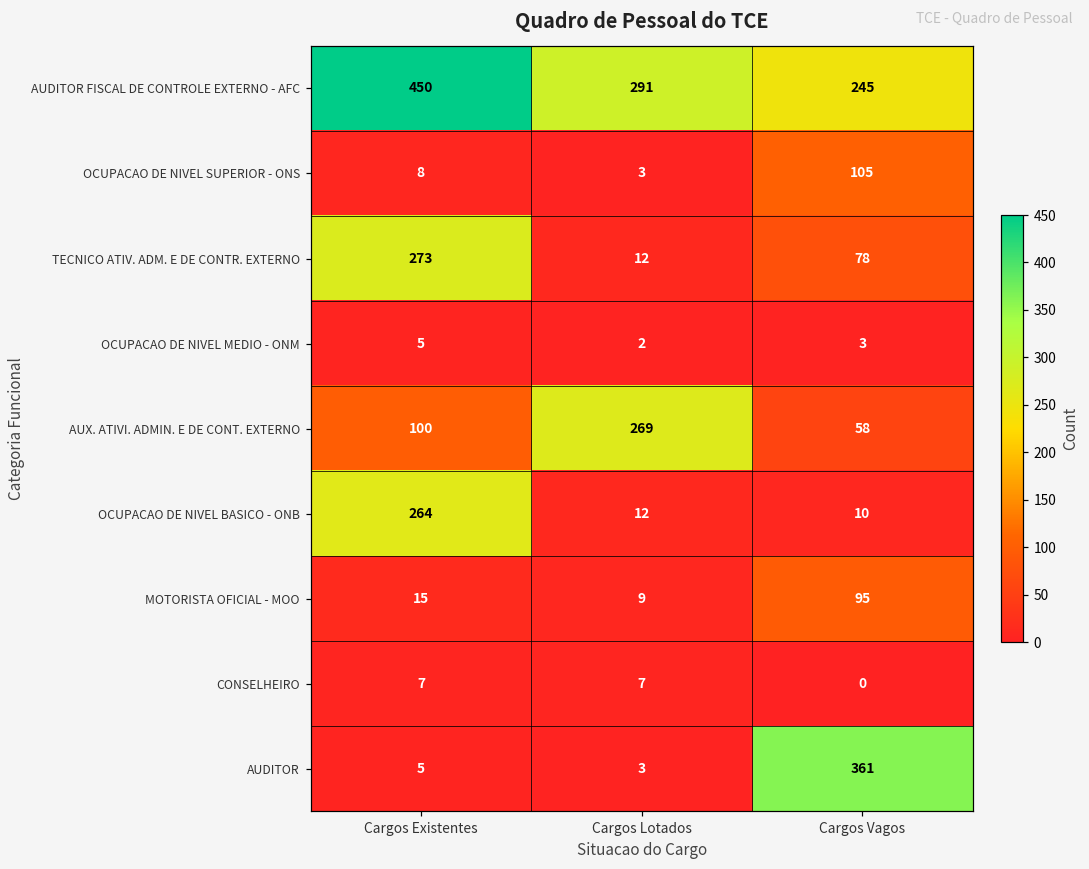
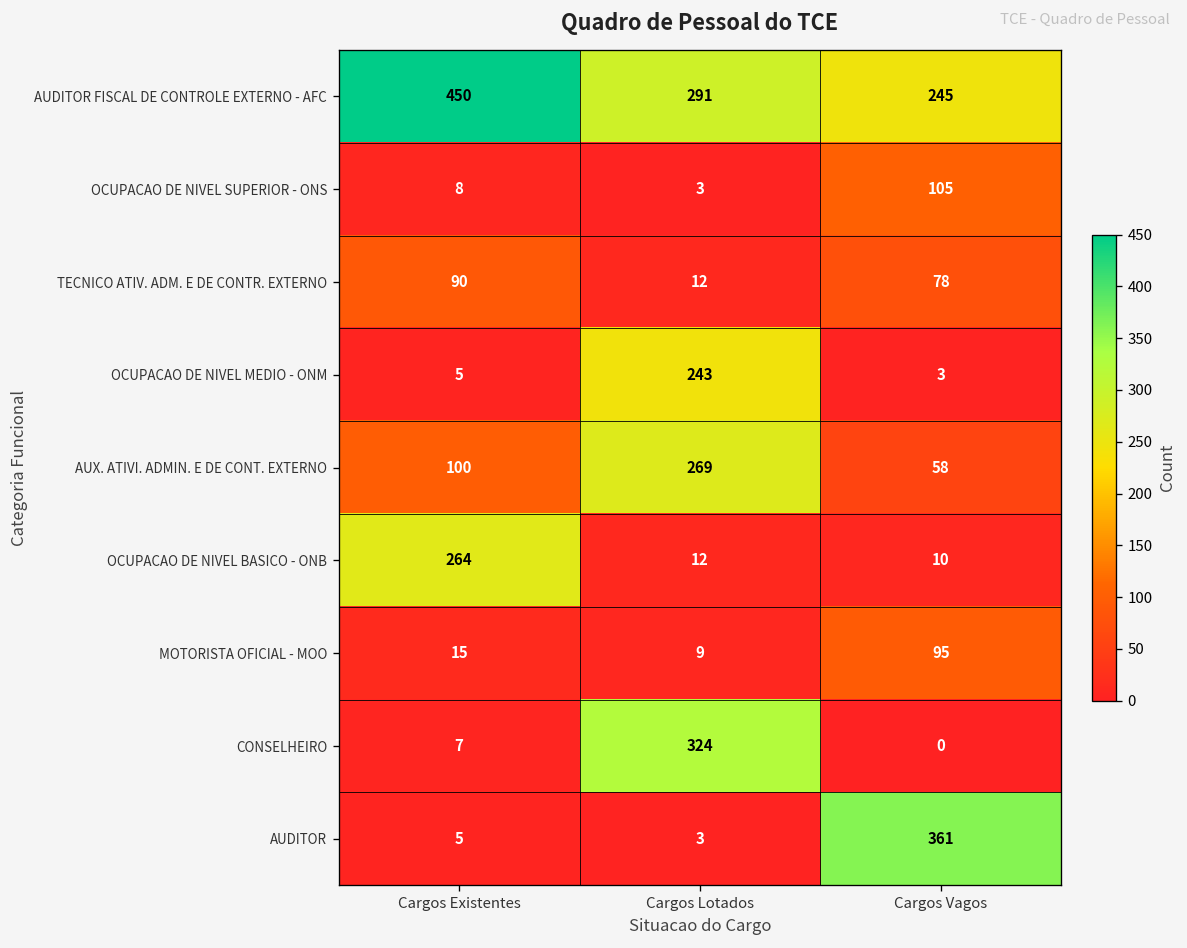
  {
    "AUDITOR FISCAL DE CONTROLE EXTERNO - AFC": {
      "Cargos Existentes": 450,
      "Cargos Lotados": 291,
      "Cargos Vagos": 245
    },
    "OCUPACAO DE NIVEL SUPERIOR - ONS": {
      "Cargos Existentes": 8,
      "Cargos Lotados": 3,
      "Cargos Vagos": 105
    },
    "TECNICO ATIV. ADM. E DE CONTR. EXTERNO": {
-     "Cargos Existentes": 273,
+     "Cargos Existentes": 90,
      "Cargos Lotados": 12,
      "Cargos Vagos": 78
    },
    "OCUPACAO DE NIVEL MEDIO - ONM": {
      "Cargos Existentes": 5,
-     "Cargos Lotados": 2,
+     "Cargos Lotados": 243,
      "Cargos Vagos": 3
    },
    "AUX. ATIVI. ADMIN. E DE CONT. EXTERNO": {
      "Cargos Existentes": 100,
      "Cargos Lotados": 269,
      "Cargos Vagos": 58
    },
    "OCUPACAO DE NIVEL BASICO - ONB": {
      "Cargos Existentes": 264,
      "Cargos Lotados": 12,
      "Cargos Vagos": 10
    },
    "MOTORISTA OFICIAL - MOO": {
      "Cargos Existentes": 15,
      "Cargos Lotados": 9,
      "Cargos Vagos": 95
    },
    "CONSELHEIRO": {
      "Cargos Existentes": 7,
-     "Cargos Lotados": 7,
+     "Cargos Lotados": 324,
      "Cargos Vagos": 0
    },
    "AUDITOR": {
      "Cargos Existentes": 5,
      "Cargos Lotados": 3,
      "Cargos Vagos": 361
    }
  }
